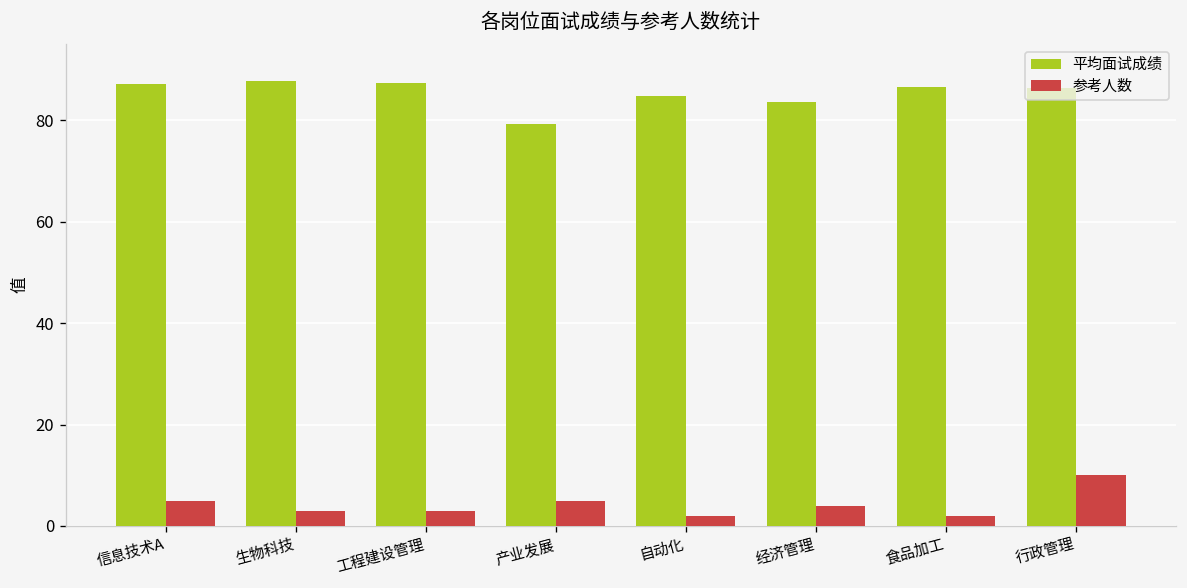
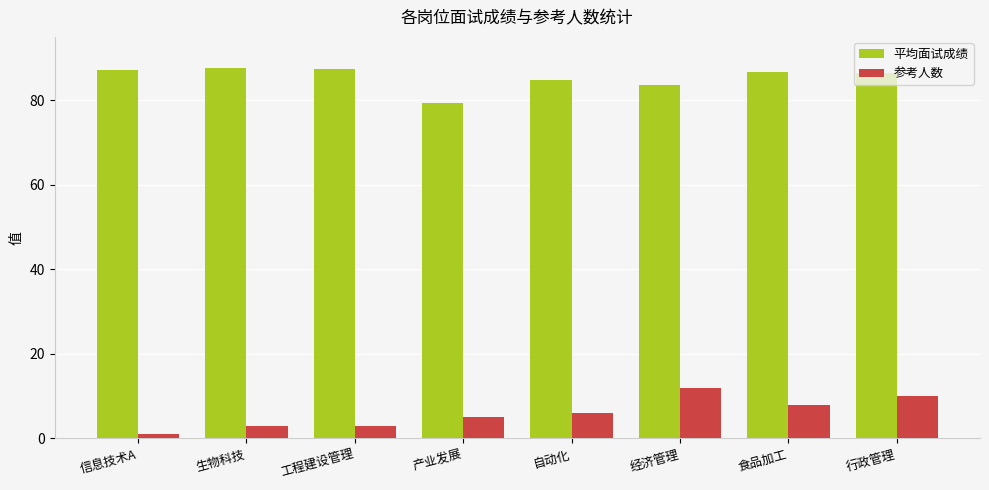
  {
    "平均面试成绩": {
      "信息技术A": 87,
      "生物科技": 88,
      "工程建设管理": 87,
      "产业发展": 79,
      "自动化": 85,
      "经济管理": 84,
      "食品加工": 87
    },
    "参考人数": {
-     "信息技术A": 5,
+     "信息技术A": 1,
      "生物科技": 3,
      "工程建设管理": 3,
      "产业发展": 5,
-     "自动化": 2,
-     "经济管理": 4,
-     "食品加工": 2,
+     "自动化": 6,
+     "经济管理": 12,
+     "食品加工": 8,
      "行政管理": 10
    }
  }
